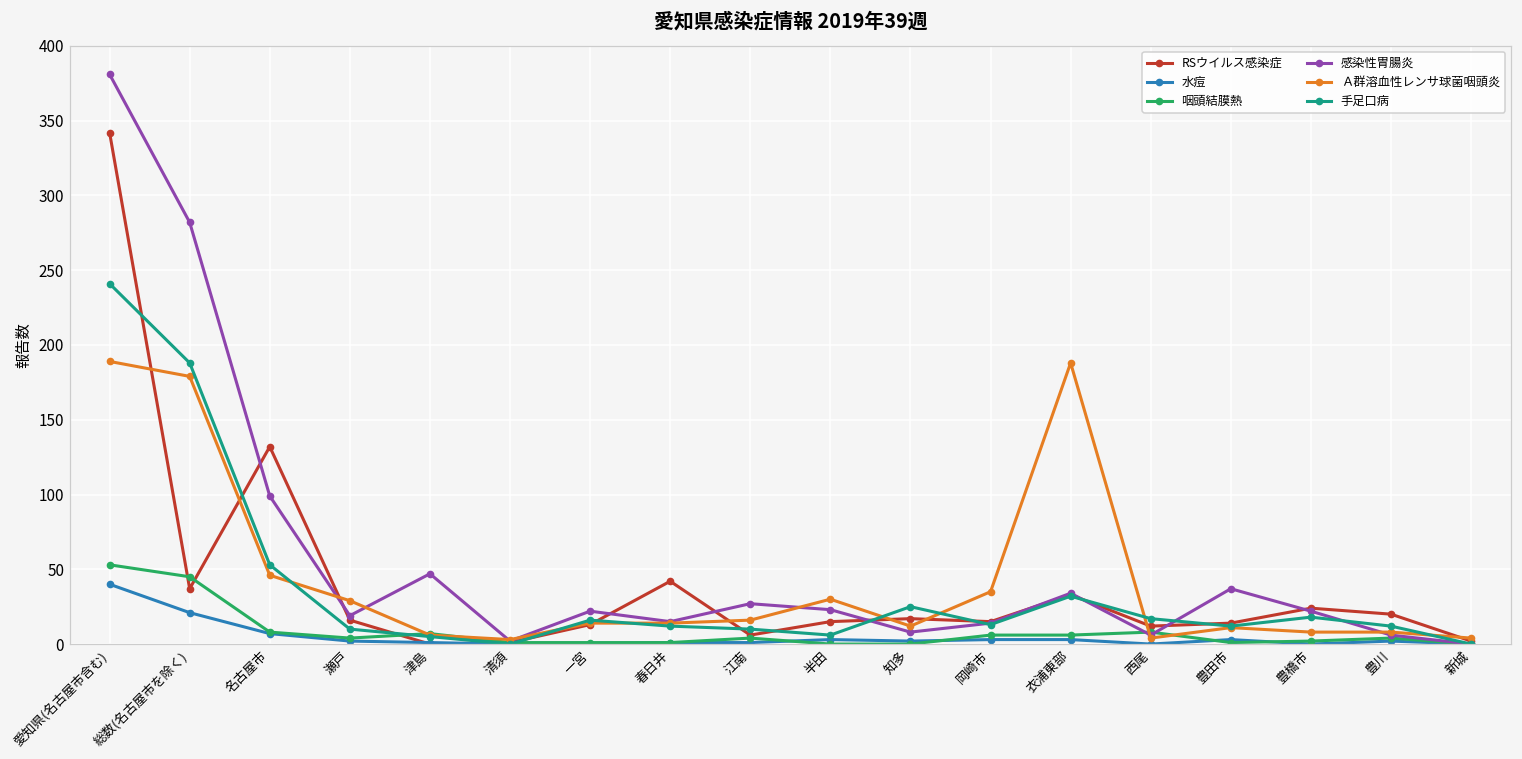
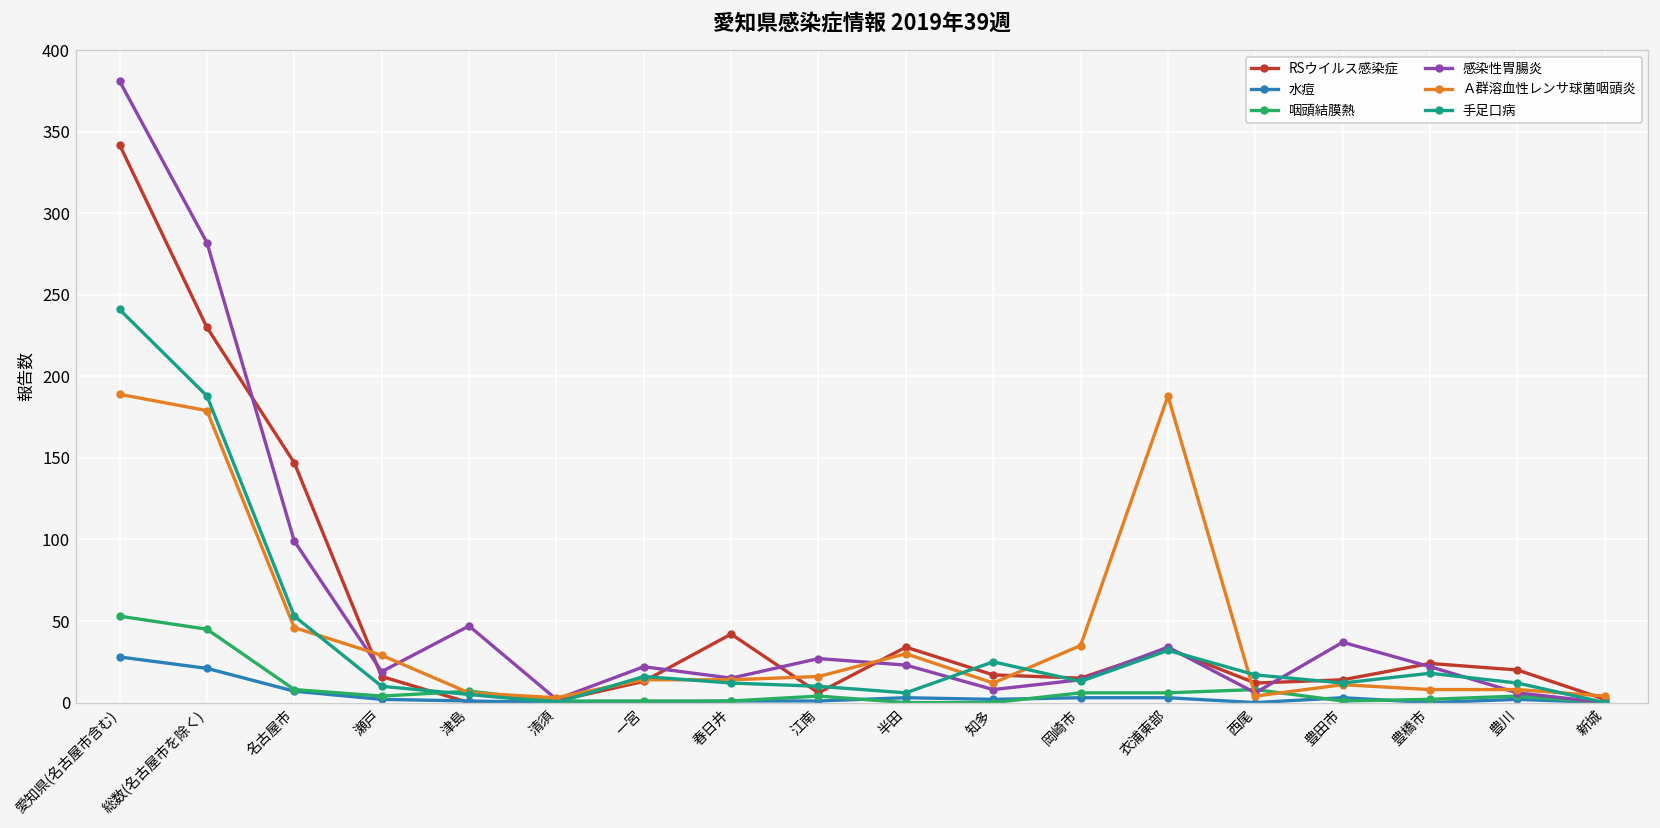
  {
    "RSウイルス感染症": {
      "愛知県(名古屋市含む)": 342,
-     "総数(名古屋市を除く)": 37,
-     "名古屋市": 132,
+     "総数(名古屋市を除く)": 230,
+     "名古屋市": 147,
      "瀬戸": 16,
      "春日井": 42,
      "江南": 6,
-     "半田": 15,
+     "半田": 34,
      "知多": 17,
      "西尾": 12,
      "豊田市": 14,
      "豊橋市": 24,
      "豊川": 20,
      "新城": 2
    },
    "水痘": {
-     "愛知県(名古屋市含む)": 40,
+     "愛知県(名古屋市含む)": 28,
      "総数(名古屋市を除く)": 21,
      "瀬戸": 2,
      "江南": 1,
      "半田": 3,
      "知多": 2,
      "岡崎市": 3,
      "衣浦東部": 3,
      "西尾": 0,
      "豊田市": 3,
      "豊橋市": 0,
      "豊川": 2
    },
    "感染性胃腸炎": {
      "愛知県(名古屋市含む)": 381,
      "総数(名古屋市を除く)": 282,
      "名古屋市": 99,
      "瀬戸": 19,
      "津島": 47,
      "一宮": 22,
      "江南": 27,
      "半田": 23,
      "知多": 8,
      "西尾": 6,
      "豊田市": 37,
      "豊橋市": 22,
      "豊川": 6
    },
    "Ａ群溶血性レンサ球菌咽頭炎": {
      "愛知県(名古屋市含む)": 189,
      "総数(名古屋市を除く)": 179,
      "名古屋市": 46,
      "瀬戸": 29,
      "江南": 16,
      "半田": 30,
      "知多": 12,
      "岡崎市": 35,
      "衣浦東部": 188,
      "西尾": 4,
      "豊橋市": 8,
      "豊川": 8,
      "新城": 4
    }
  }
